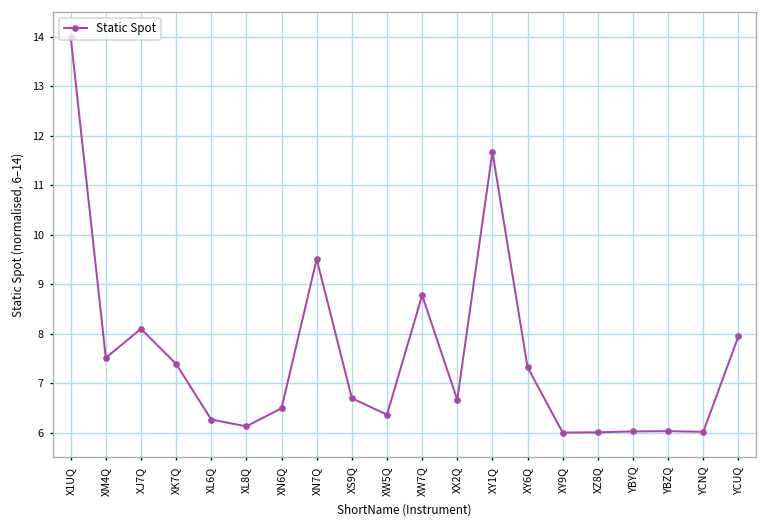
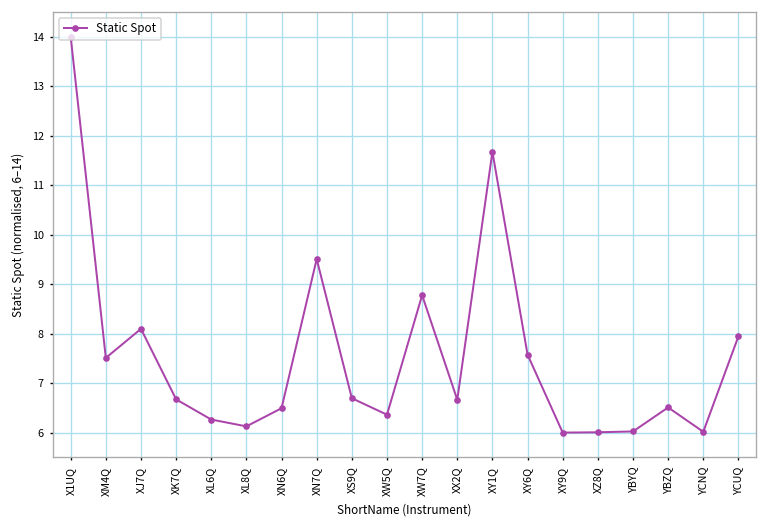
  {
    "XM4Q": 7.5,
    "XJ7Q": 8.1,
-   "XK7Q": 7.4,
+   "XK7Q": 6.7,
    "XL6Q": 6.3,
    "XL8Q": 6.1,
    "XN6Q": 6.5,
    "XN7Q": 9.5,
    "XS9Q": 6.7,
    "XW5Q": 6.4,
    "XW7Q": 8.8,
    "XX2Q": 6.7,
    "XY1Q": 11.7,
-   "XY6Q": 7.3,
+   "XY6Q": 7.6,
    "XY9Q": 6.0,
    "XZ8Q": 6.0,
    "YBYQ": 6.0,
-   "YBZQ": 6.0,
+   "YBZQ": 6.5,
    "YCNQ": 6.0,
    "YCUQ": 7.9
  }
